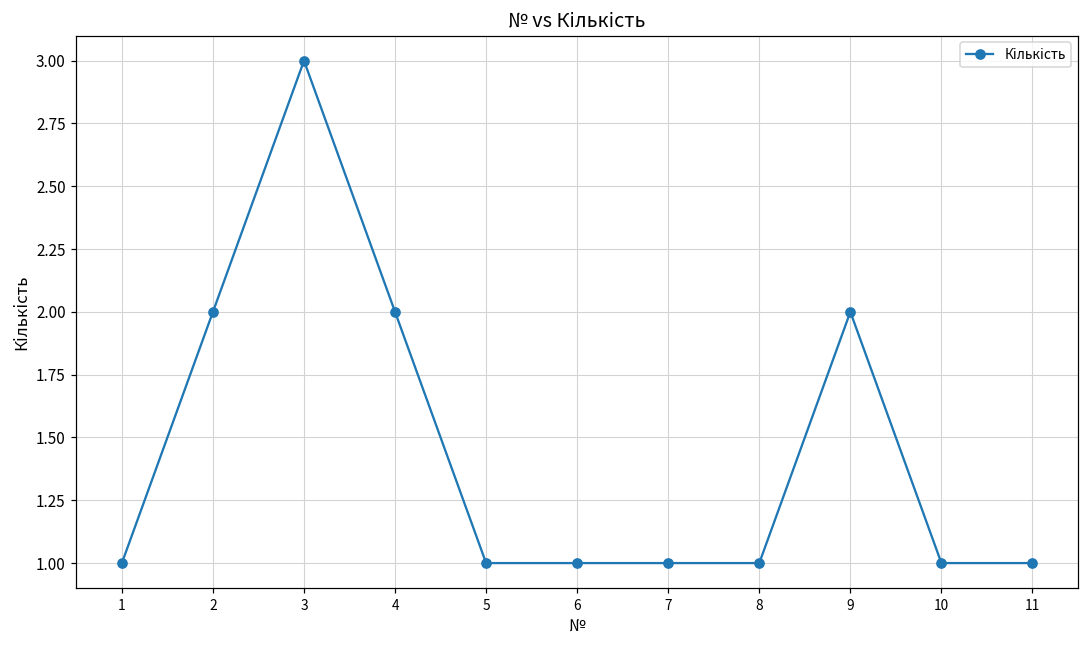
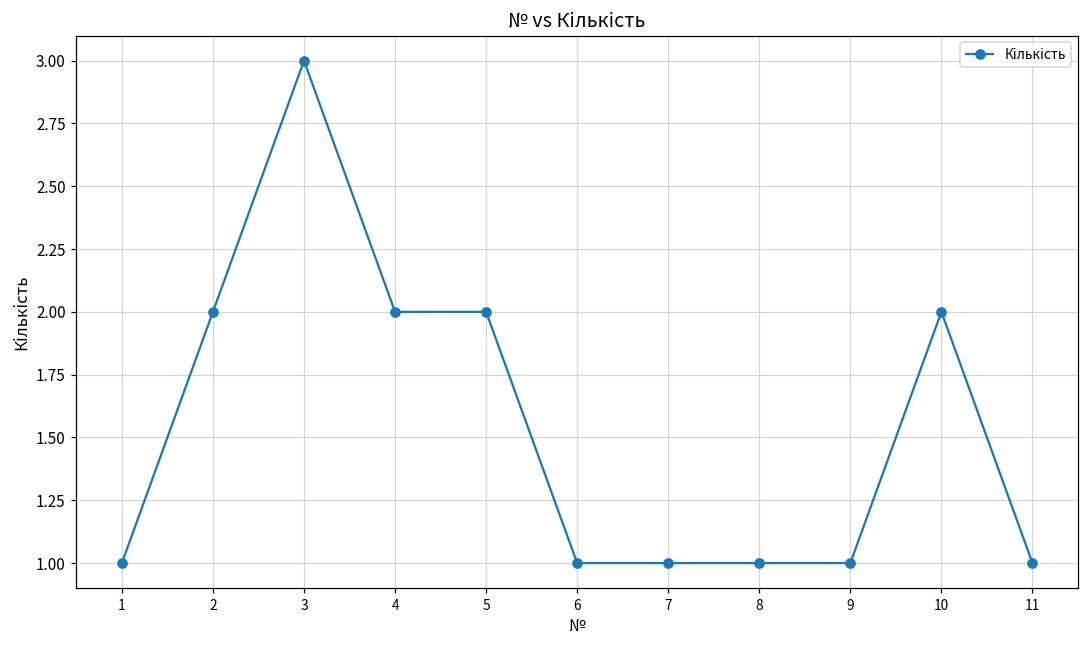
  {
    "1": 1,
    "2": 2,
    "3": 3,
    "4": 2,
-   "5": 1,
+   "5": 2,
    "6": 1,
    "7": 1,
    "8": 1,
-   "9": 2,
-   "10": 1,
+   "9": 1,
+   "10": 2,
    "11": 1
  }
